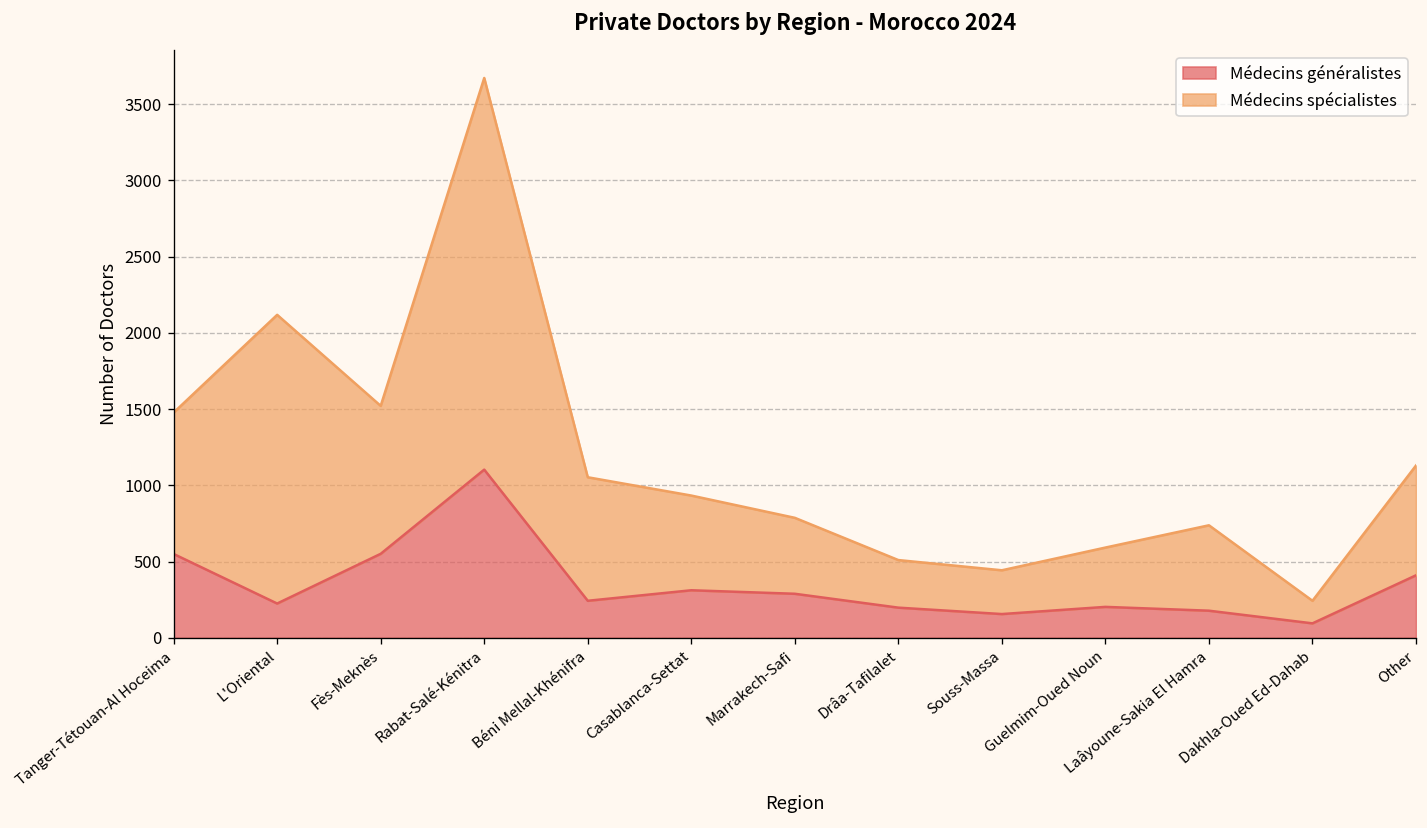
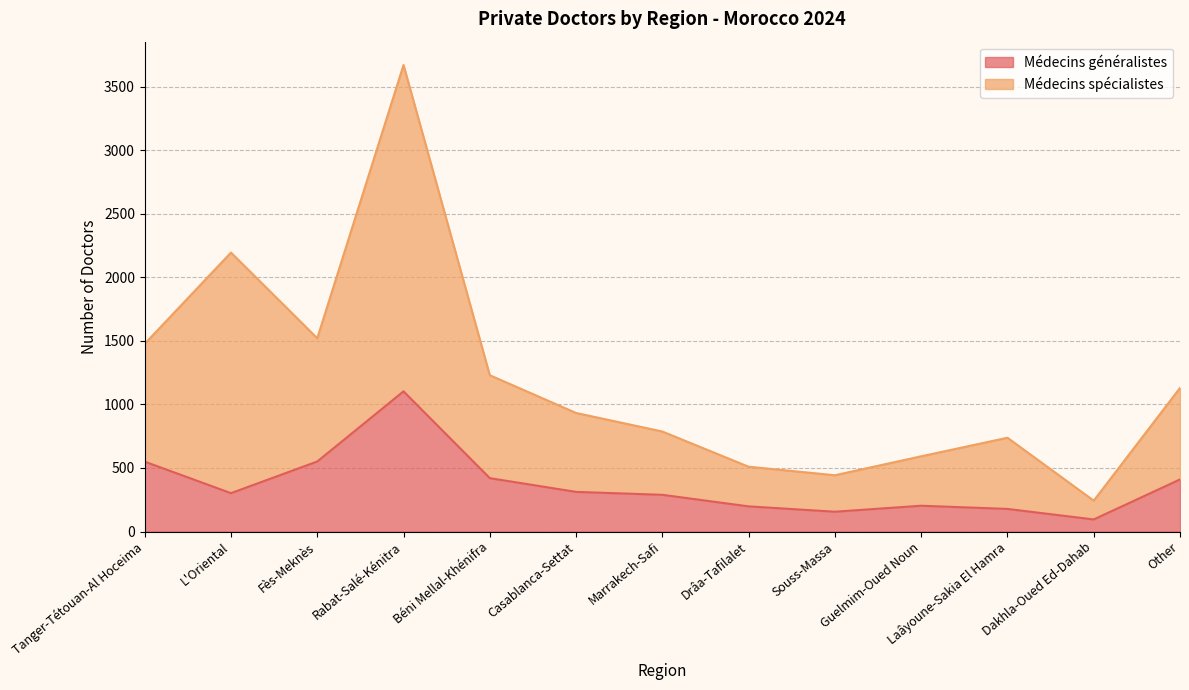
  {
    "Médecins généralistes": {
      "Tanger-Tétouan-Al Hoceima": 550,
-     "L'Oriental": 230,
+     "L'Oriental": 300,
      "Fès-Meknès": 550,
      "Rabat-Salé-Kénitra": 1100,
-     "Béni Mellal-Khénifra": 240,
+     "Béni Mellal-Khénifra": 420,
      "Casablanca-Settat": 310,
      "Marrakech-Safi": 290,
      "Drâa-Tafilalet": 200,
      "Souss-Massa": 160,
      "Guelmim-Oued Noun": 200,
      "Laâyoune-Sakia El Hamra": 180,
      "Dakhla-Oued Ed-Dahab": 100,
      "Other": 410
    },
    "Médecins spécialistes": {
      "Tanger-Tétouan-Al Hoceima": 930,
      "L'Oriental": 1890,
      "Fès-Meknès": 970,
      "Rabat-Salé-Kénitra": 2570,
      "Béni Mellal-Khénifra": 810,
      "Casablanca-Settat": 620,
      "Marrakech-Safi": 500,
      "Drâa-Tafilalet": 310,
      "Souss-Massa": 290,
      "Guelmim-Oued Noun": 390,
      "Laâyoune-Sakia El Hamra": 560,
      "Dakhla-Oued Ed-Dahab": 150,
      "Other": 720
    }
  }
